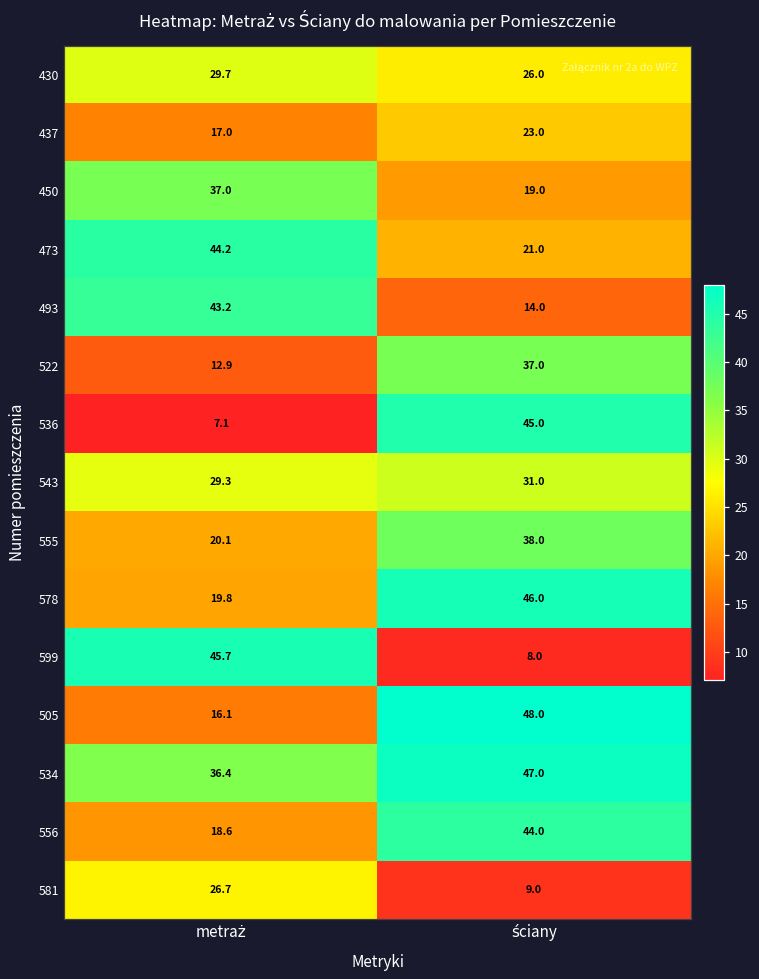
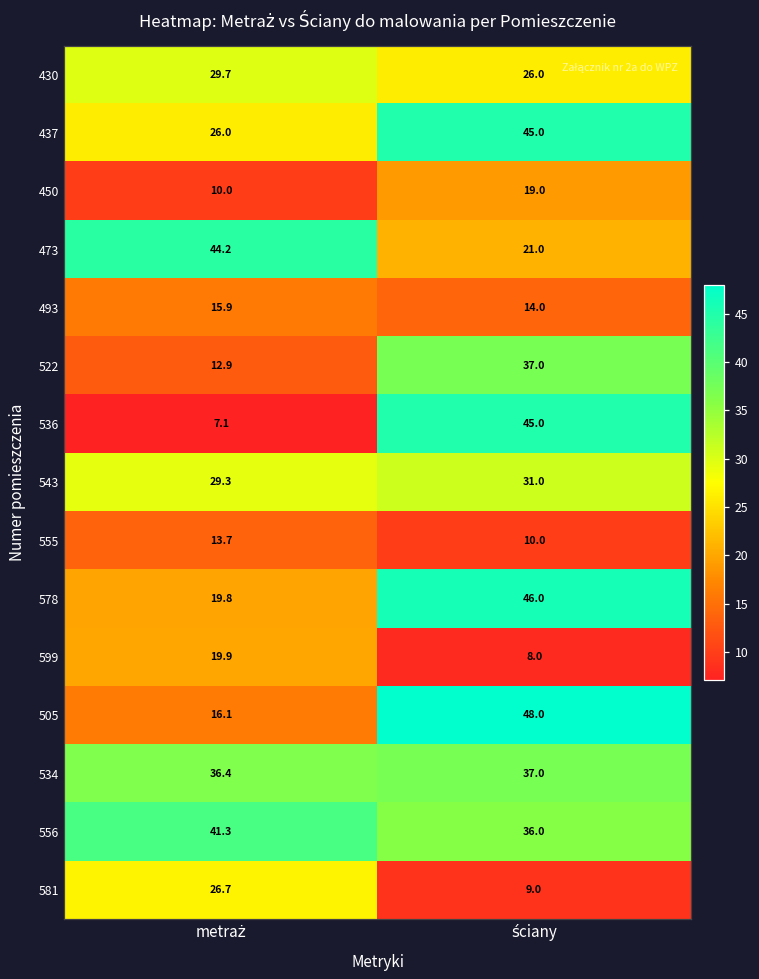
  {
    "430": {
      "metraż": 29.7
    },
    "437": {
-     "metraż": 17.0,
-     "ściany": 23.0
+     "metraż": 26.0,
+     "ściany": 45.0
    },
    "450": {
-     "metraż": 37.0,
+     "metraż": 10.0,
      "ściany": 19.0
    },
    "473": {
      "metraż": 44.2,
      "ściany": 21.0
    },
    "493": {
-     "metraż": 43.2,
+     "metraż": 15.9,
      "ściany": 14.0
    },
    "522": {
      "metraż": 12.9,
      "ściany": 37.0
    },
    "536": {
      "metraż": 7.1,
      "ściany": 45.0
    },
    "543": {
      "metraż": 29.3,
      "ściany": 31.0
    },
    "555": {
-     "metraż": 20.1,
-     "ściany": 38.0
+     "metraż": 13.7,
+     "ściany": 10.0
    },
    "578": {
      "metraż": 19.8,
      "ściany": 46.0
    },
    "599": {
-     "metraż": 45.7,
+     "metraż": 19.9,
      "ściany": 8.0
    },
    "505": {
      "metraż": 16.1,
      "ściany": 48.0
    },
    "534": {
      "metraż": 36.4,
-     "ściany": 47.0
+     "ściany": 37.0
    },
    "556": {
-     "metraż": 18.6,
-     "ściany": 44.0
+     "metraż": 41.3,
+     "ściany": 36.0
    },
    "581": {
      "metraż": 26.7,
      "ściany": 9.0
    }
  }
